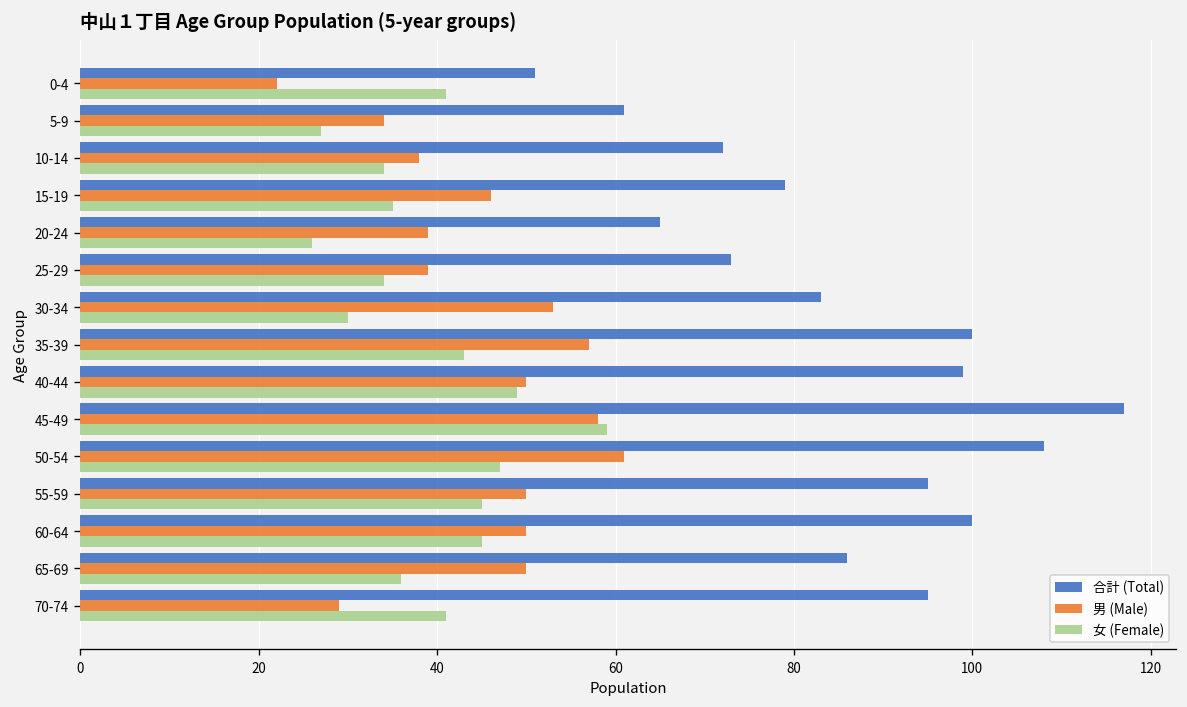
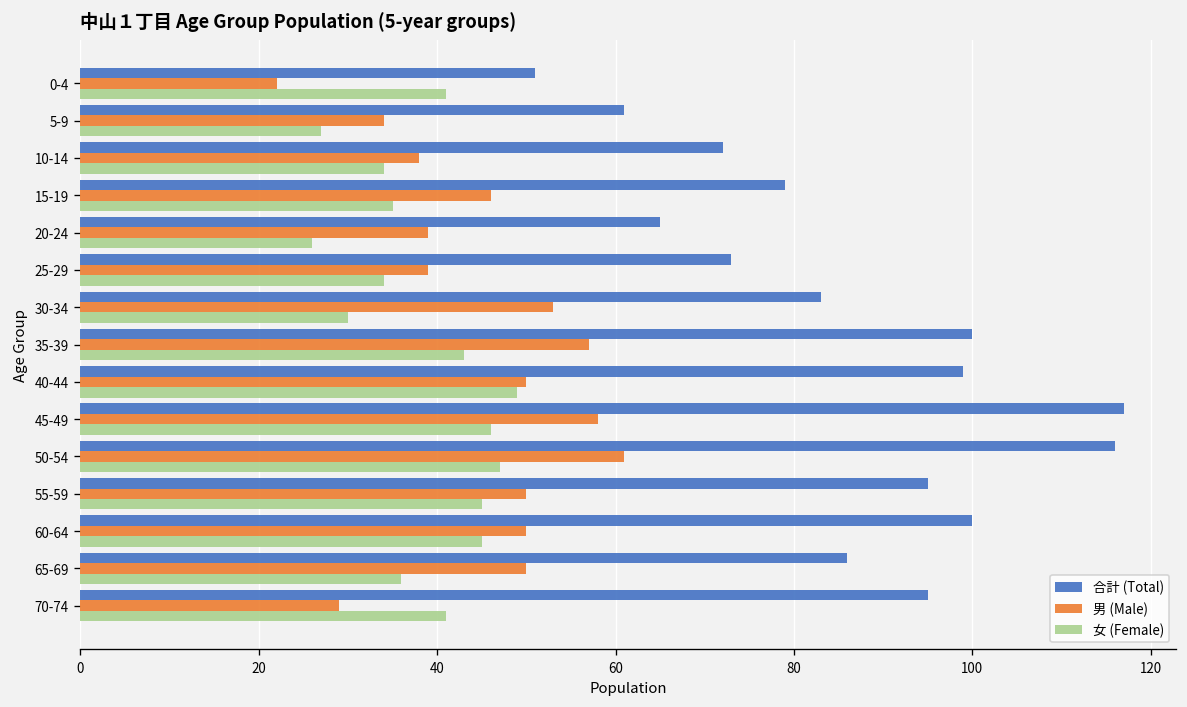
  {
    "合計 (Total)": {
      "0-4": 51,
      "5-9": 61,
      "10-14": 72,
      "15-19": 79,
      "20-24": 65,
      "25-29": 73,
      "30-34": 83,
      "35-39": 100,
      "40-44": 99,
      "45-49": 117,
-     "50-54": 108,
+     "50-54": 116,
      "55-59": 95,
      "60-64": 100,
      "65-69": 86,
      "70-74": 95
    },
    "男 (Male)": {
      "0-4": 22,
      "5-9": 34,
      "10-14": 38,
      "15-19": 46,
      "20-24": 39,
      "25-29": 39,
      "30-34": 53,
      "35-39": 57,
      "40-44": 50,
      "45-49": 58,
      "50-54": 61,
      "55-59": 50,
      "60-64": 50,
      "65-69": 50,
      "70-74": 29
    },
    "女 (Female)": {
      "0-4": 41,
      "5-9": 27,
      "10-14": 34,
      "15-19": 35,
      "20-24": 26,
      "25-29": 34,
      "30-34": 30,
      "35-39": 43,
      "40-44": 49,
-     "45-49": 59,
+     "45-49": 46,
      "50-54": 47,
      "55-59": 45,
      "60-64": 45,
      "65-69": 36,
      "70-74": 41
    }
  }
